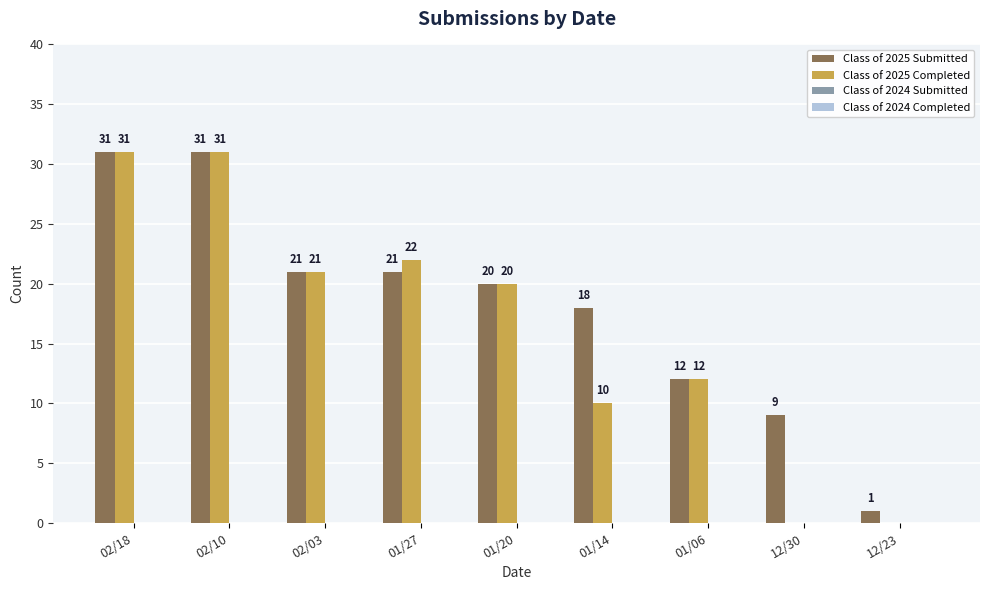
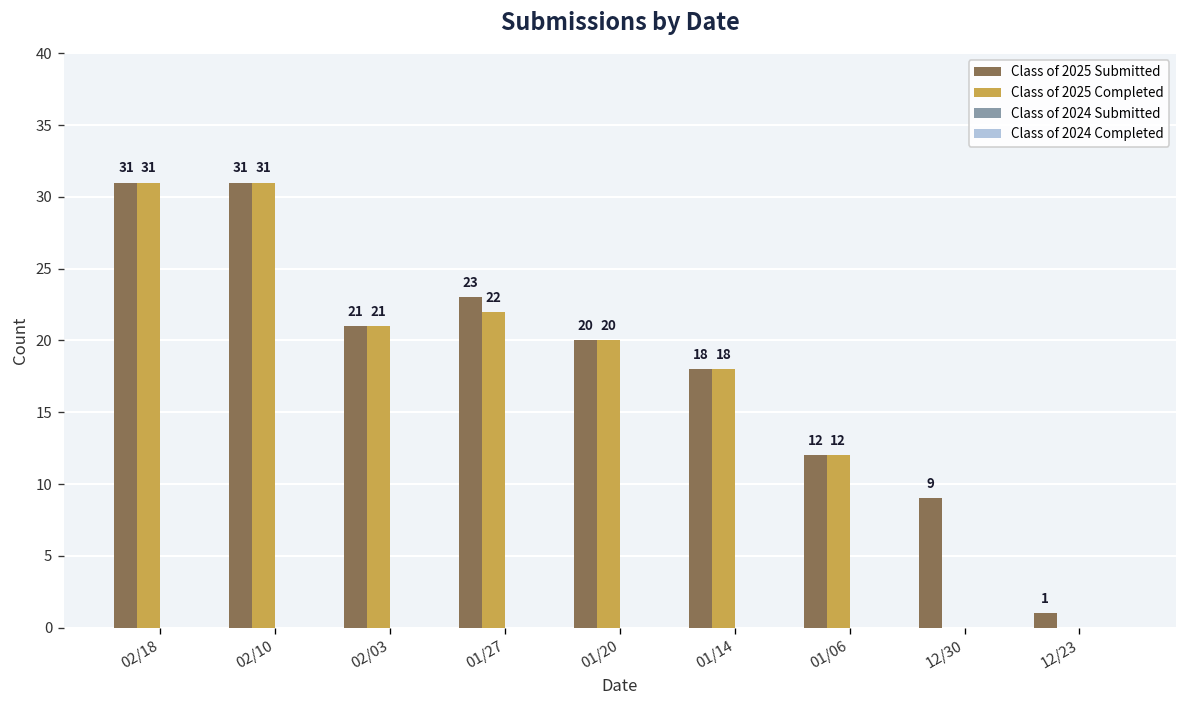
  {
    "Class of 2025 Submitted": {
      "02/18": 31,
      "02/10": 31,
      "02/03": 21,
-     "01/27": 21,
+     "01/27": 23,
      "01/20": 20,
      "01/14": 18,
      "01/06": 12,
      "12/30": 9,
      "12/23": 1
    },
    "Class of 2025 Completed": {
      "02/18": 31,
      "02/10": 31,
      "02/03": 21,
      "01/27": 22,
      "01/20": 20,
-     "01/14": 10,
+     "01/14": 18,
      "01/06": 12
    },
    "Class of 2024 Submitted": {
      "02/18": 0.0,
      "02/10": 0.0,
      "02/03": 0.0,
      "01/27": 0.0,
      "01/20": 0.0,
      "01/14": 0.0,
      "01/06": 0.0,
      "12/30": 0.0,
      "12/23": 0.0
    },
    "Class of 2024 Completed": {
      "02/18": 0.0,
      "02/10": 0.0,
      "02/03": 0.0,
      "01/27": 0.0,
      "01/20": 0.0,
      "01/14": 0.0,
      "01/06": 0.0,
      "12/30": 0.0,
      "12/23": 0.0
    }
  }
